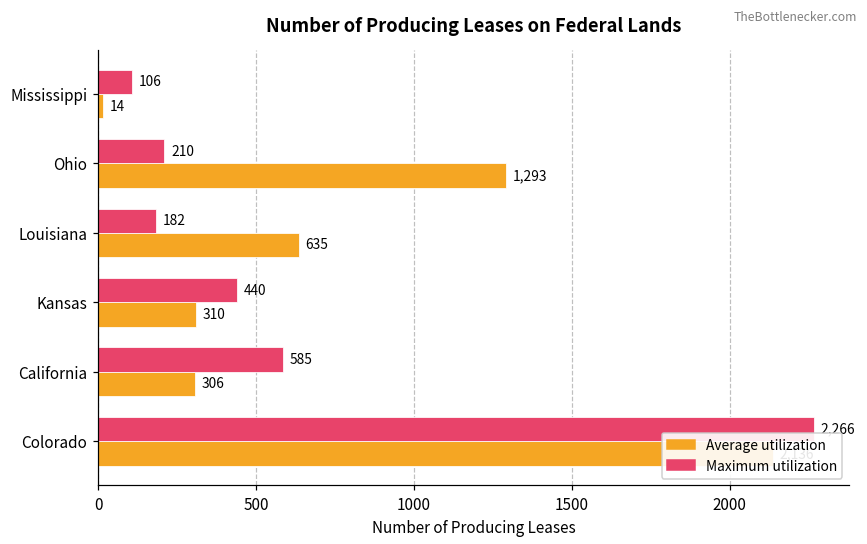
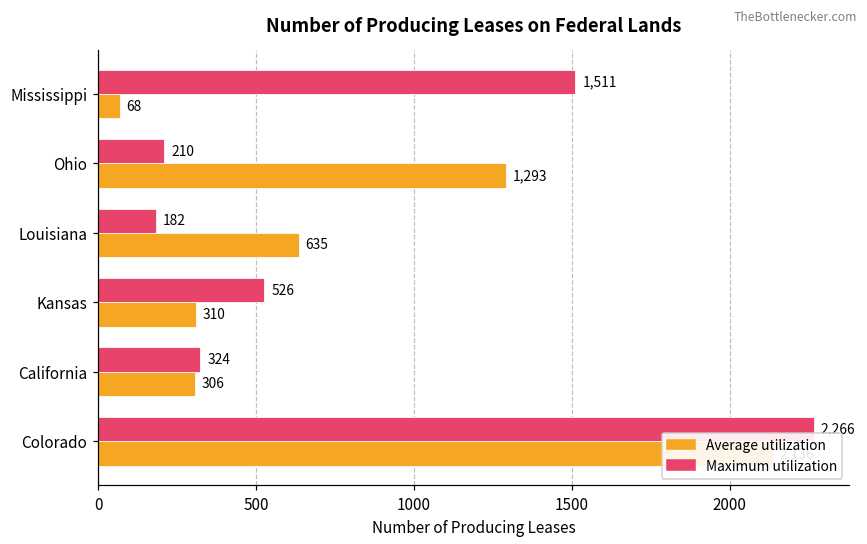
  {
    "Average utilization": {
-     "Mississippi": "14",
+     "Mississippi": "68",
      "Ohio": "1,293",
      "Louisiana": "635",
      "Kansas": "310",
      "California": "306"
    },
    "Maximum utilization": {
-     "Mississippi": "106",
+     "Mississippi": "1,511",
      "Ohio": "210",
      "Louisiana": "182",
-     "Kansas": "440",
-     "California": "585"
+     "Kansas": "526",
+     "California": "324"
    }
  }
